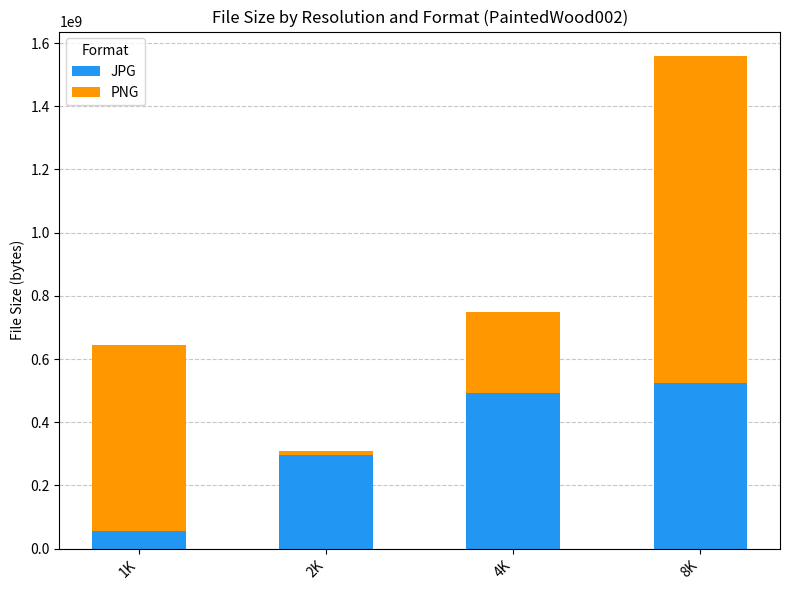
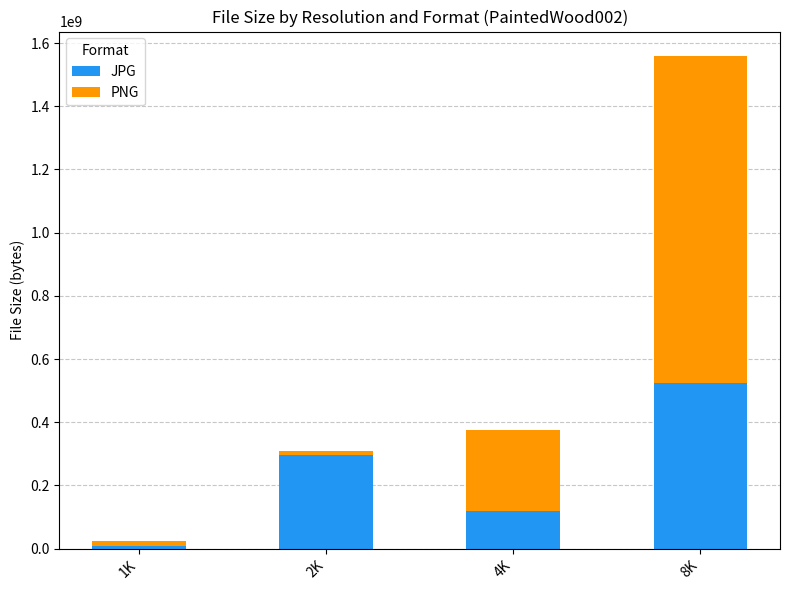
  {
    "JPG": {
-     "1K": 60000000,
+     "1K": 10000000,
      "2K": 290000000,
-     "4K": 490000000,
+     "4K": 120000000,
      "8K": 520000000
    },
    "PNG": {
-     "1K": 590000000,
+     "1K": 20000000,
      "2K": 20000000,
      "4K": 260000000,
      "8K": 1040000000
    }
  }
